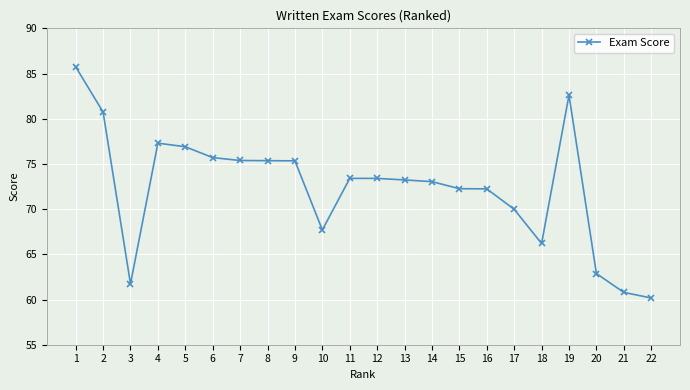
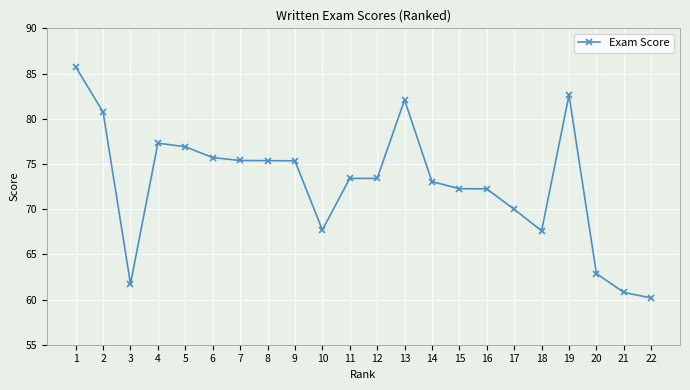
  {
    "1": 86,
    "2": 81,
    "3": 62,
    "4": 77,
    "5": 77,
    "6": 76,
    "7": 75,
    "8": 75,
    "9": 75,
    "10": 68,
    "11": 73,
    "12": 73,
-   "13": 73,
+   "13": 82,
    "14": 73,
    "15": 72,
    "16": 72,
    "17": 70,
-   "18": 66,
+   "18": 68,
    "19": 83,
    "20": 63,
    "21": 61,
    "22": 60
  }
